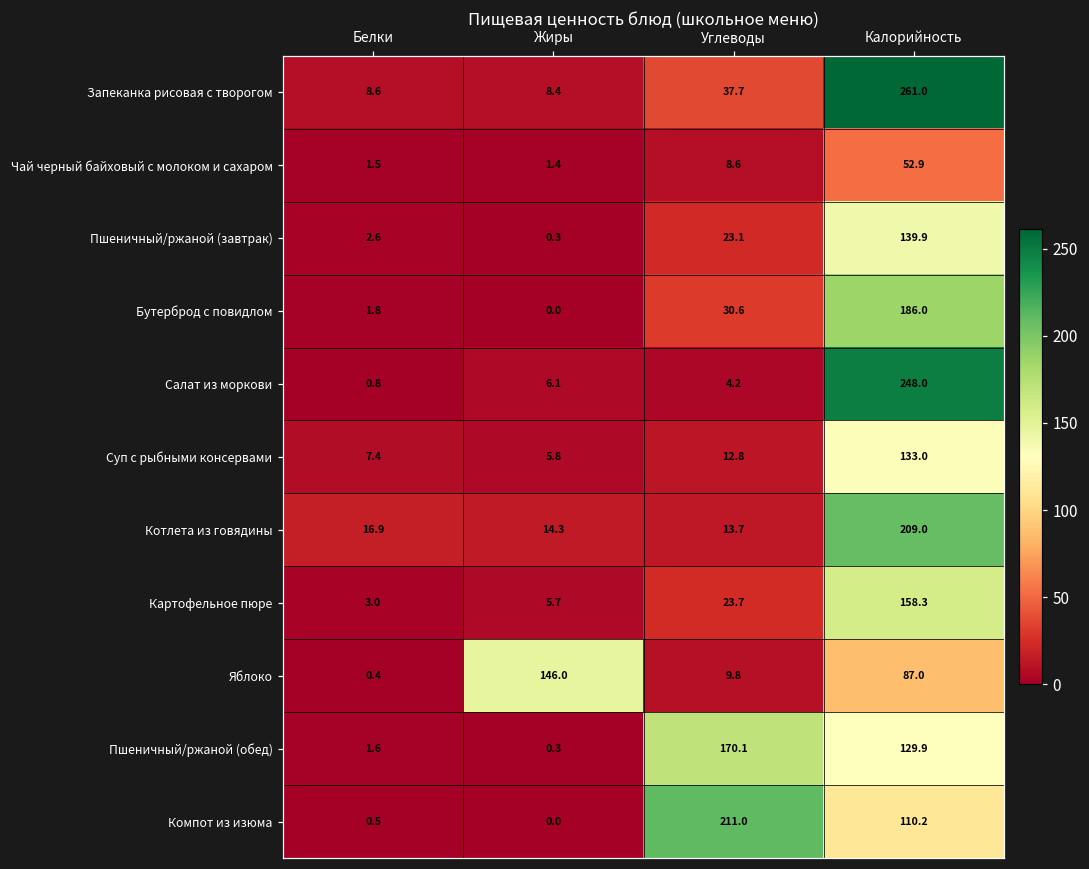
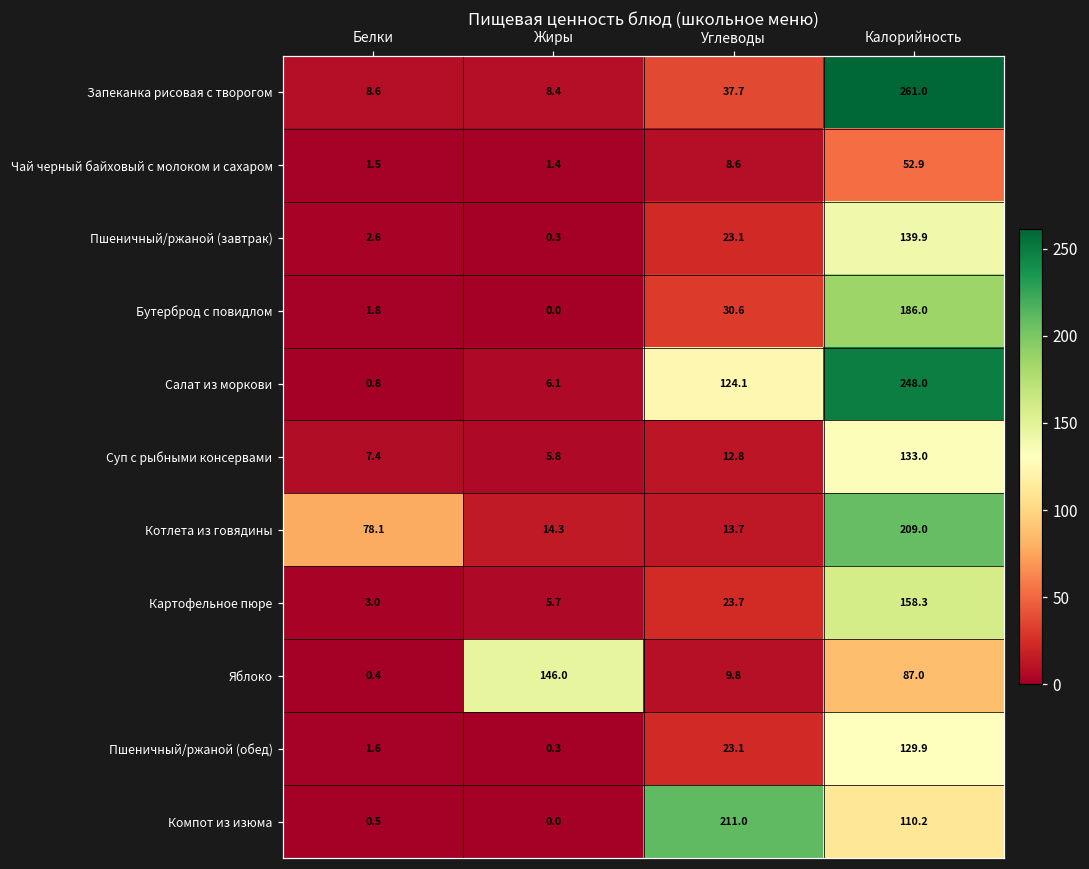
  {
    "Запеканка рисовая с творогом": {
      "Белки": 8.6,
      "Жиры": 8.4,
      "Углеводы": 37.7,
      "Калорийность": 261.0
    },
    "Чай черный байховый с молоком и сахаром": {
      "Белки": 1.5,
      "Жиры": 1.4,
      "Углеводы": 8.6,
      "Калорийность": 52.9
    },
    "Пшеничный/ржаной (завтрак)": {
      "Белки": 2.6,
      "Жиры": 0.3,
      "Углеводы": 23.1,
      "Калорийность": 139.9
    },
    "Бутерброд с повидлом": {
      "Белки": 1.8,
      "Жиры": 0.0,
      "Углеводы": 30.6,
      "Калорийность": 186.0
    },
    "Салат из моркови": {
      "Белки": 0.8,
      "Жиры": 6.1,
-     "Углеводы": 4.2,
+     "Углеводы": 124.1,
      "Калорийность": 248.0
    },
    "Суп с рыбными консервами": {
      "Белки": 7.4,
      "Жиры": 5.8,
      "Углеводы": 12.8,
      "Калорийность": 133.0
    },
    "Котлета из говядины": {
-     "Белки": 16.9,
+     "Белки": 78.1,
      "Жиры": 14.3,
      "Углеводы": 13.7,
      "Калорийность": 209.0
    },
    "Картофельное пюре": {
      "Белки": 3.0,
      "Жиры": 5.7,
      "Углеводы": 23.7,
      "Калорийность": 158.3
    },
    "Яблоко": {
      "Белки": 0.4,
      "Жиры": 146.0,
      "Углеводы": 9.8,
      "Калорийность": 87.0
    },
    "Пшеничный/ржаной (обед)": {
      "Белки": 1.6,
      "Жиры": 0.3,
-     "Углеводы": 170.1,
+     "Углеводы": 23.1,
      "Калорийность": 129.9
    },
    "Компот из изюма": {
      "Белки": 0.5,
      "Жиры": 0.0,
      "Углеводы": 211.0,
      "Калорийность": 110.2
    }
  }
